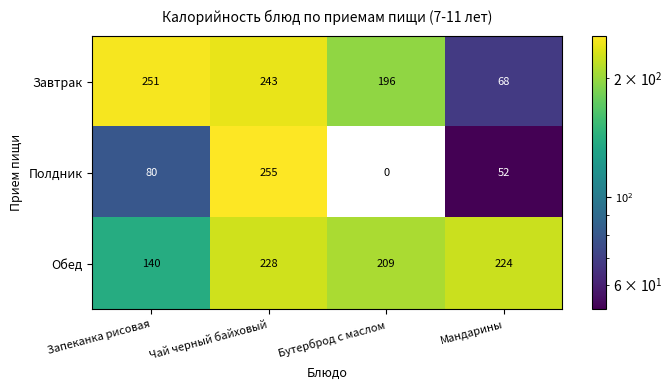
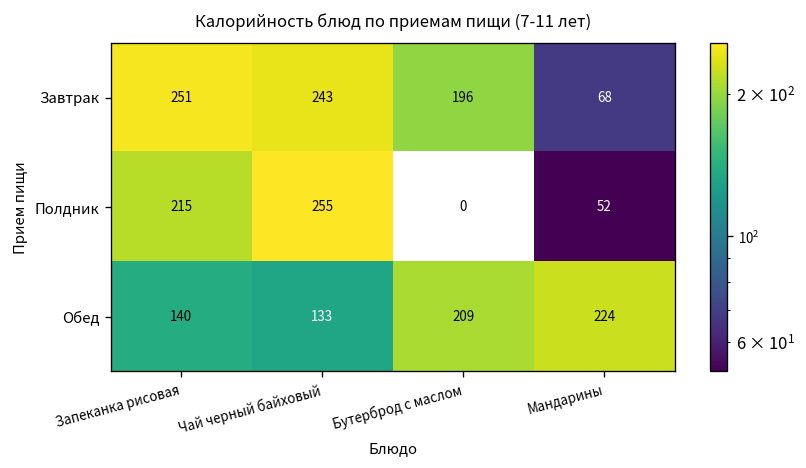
  {
    "Завтрак": {
      "Запеканка рисовая": 251,
      "Чай черный байховый": 243,
      "Бутерброд с маслом": 196,
      "Мандарины": 68
    },
    "Полдник": {
-     "Запеканка рисовая": 80,
+     "Запеканка рисовая": 215,
      "Чай черный байховый": 255,
      "Бутерброд с маслом": 0,
      "Мандарины": 52
    },
    "Обед": {
      "Запеканка рисовая": 140,
-     "Чай черный байховый": 228,
+     "Чай черный байховый": 133,
      "Бутерброд с маслом": 209,
      "Мандарины": 224
    }
  }
